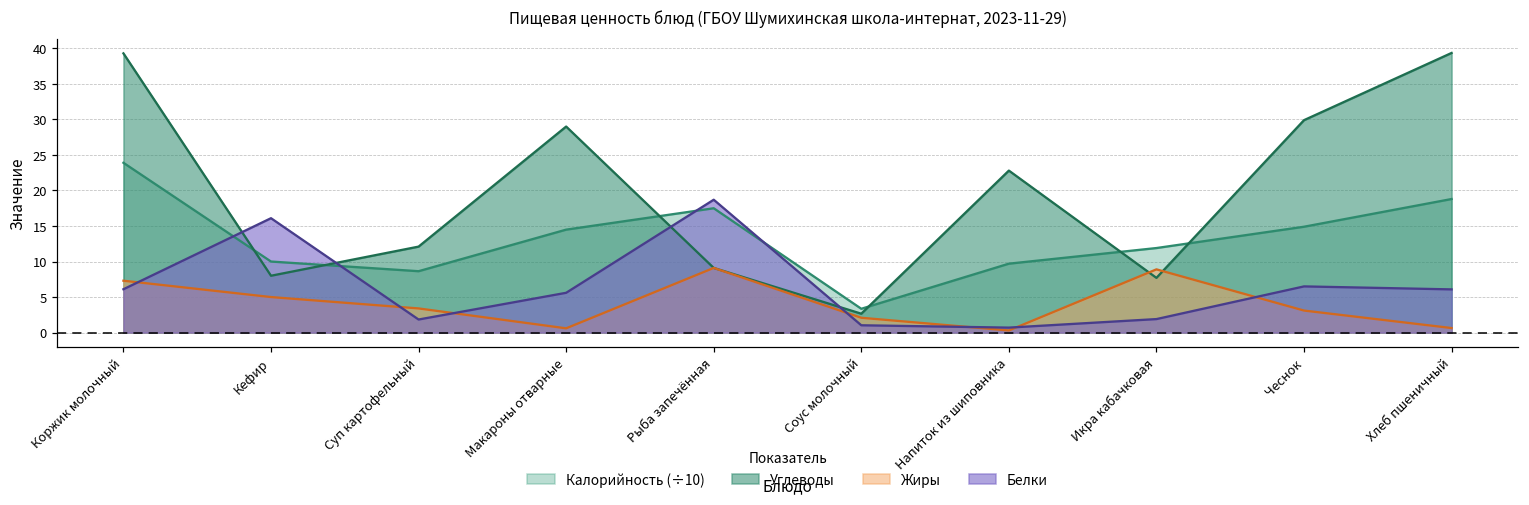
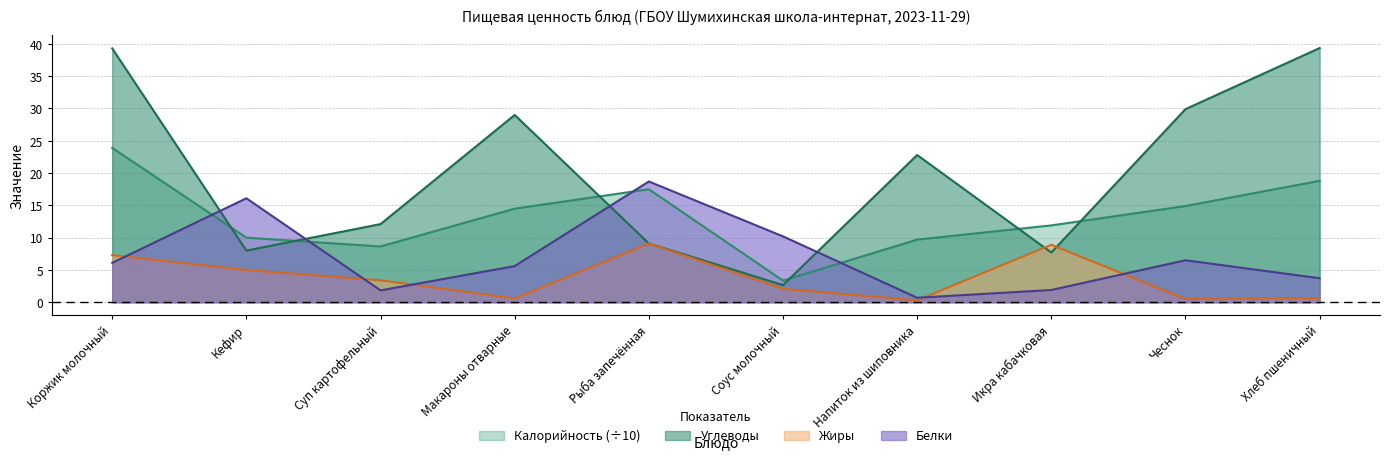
  {
    "Жиры": {
      "Коржик молочный": 7,
      "Кефир": 5,
      "Суп картофельный": 3,
      "Макароны отварные": 1,
      "Соус молочный": 2,
      "Напиток из шиповника": 0,
      "Икра кабачковая": 9,
-     "Чеснок": 3,
+     "Чеснок": 1,
      "Хлеб пшеничный": 1
    },
    "Белки": {
      "Коржик молочный": 6,
      "Кефир": 16,
      "Суп картофельный": 2,
      "Макароны отварные": 6,
      "Рыба запечённая": 19,
-     "Соус молочный": 1,
+     "Соус молочный": 10,
      "Напиток из шиповника": 1,
      "Икра кабачковая": 2,
      "Чеснок": 7,
-     "Хлеб пшеничный": 6
+     "Хлеб пшеничный": 4
    }
  }
